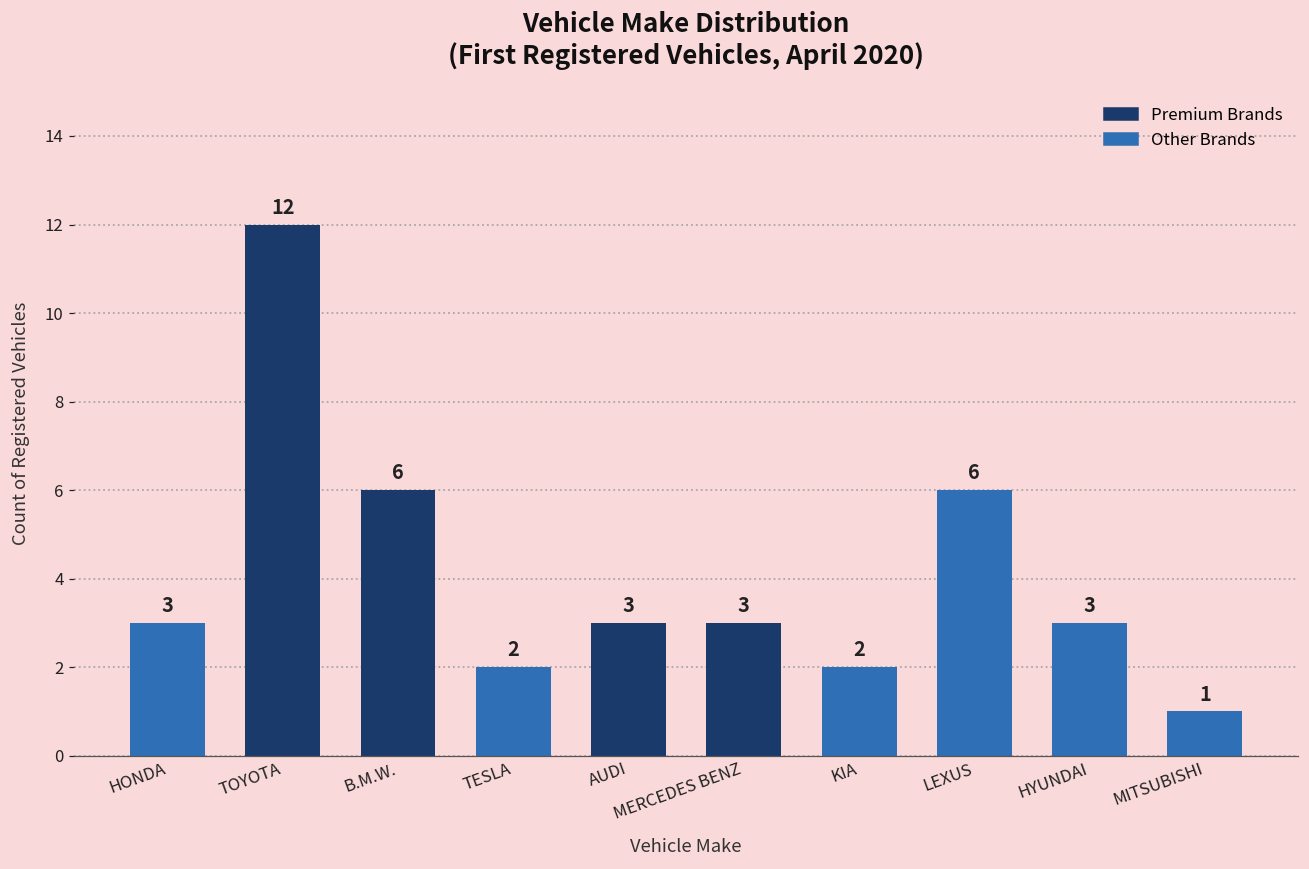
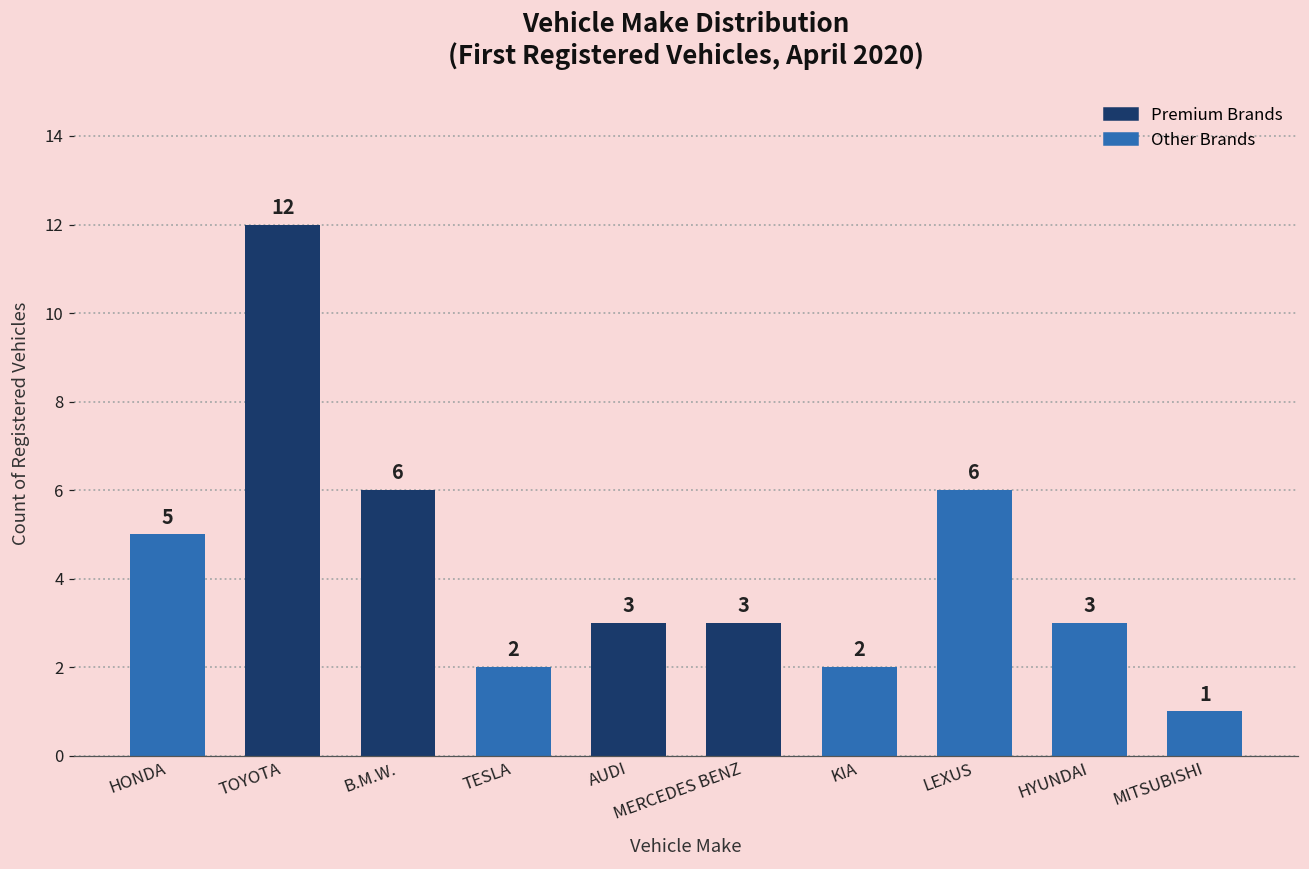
  {
-   "HONDA": 3,
+   "HONDA": 5,
    "TOYOTA": 12,
    "B.M.W.": 6,
    "TESLA": 2,
    "AUDI": 3,
    "MERCEDES BENZ": 3,
    "KIA": 2,
    "LEXUS": 6,
    "HYUNDAI": 3,
    "MITSUBISHI": 1
  }
